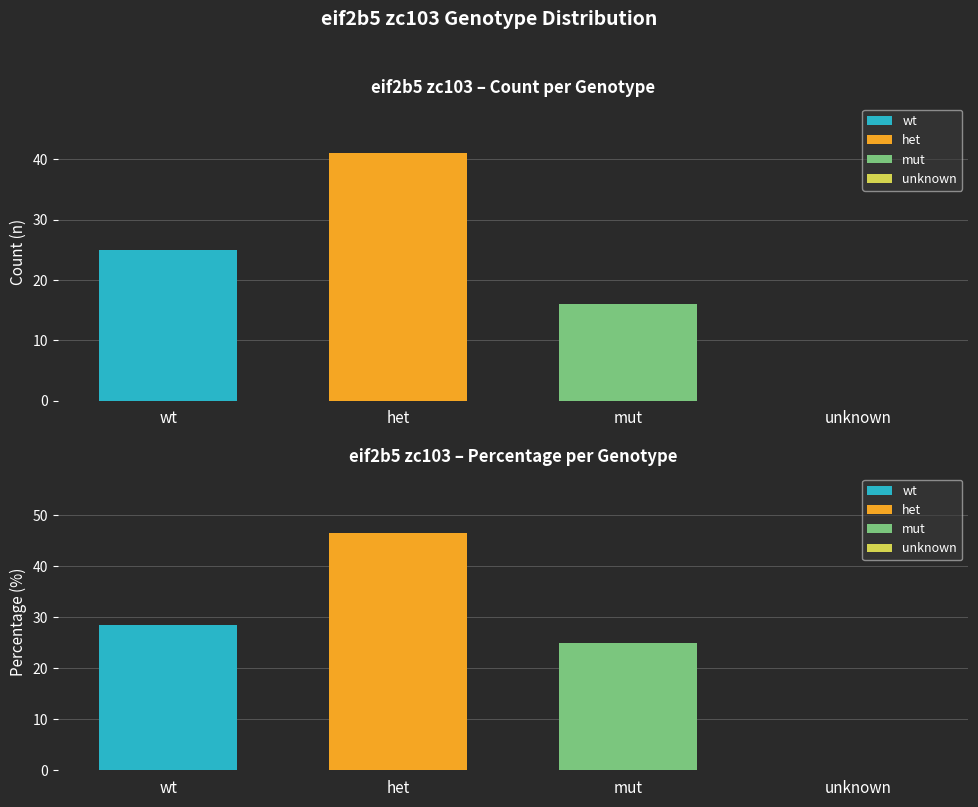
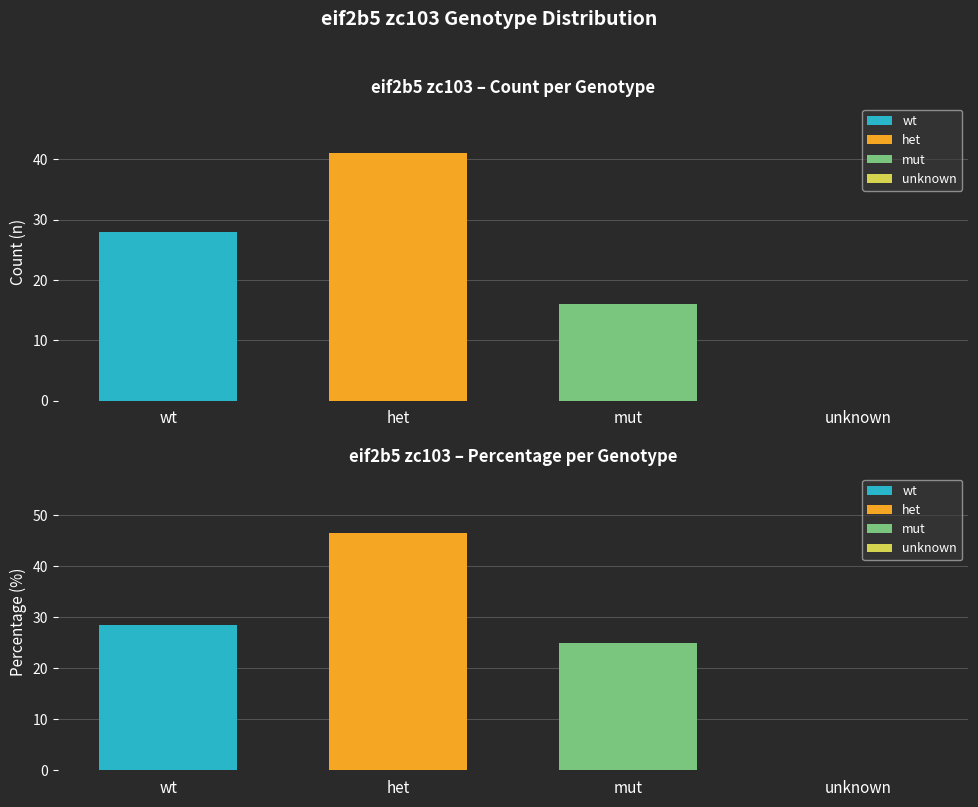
  {
    "eif2b5 zc103 – Count per Genotype": {
-     "wt": 25,
+     "wt": 28,
      "het": 41,
      "mut": 16,
      "unknown": 0
    },
    "eif2b5 zc103 – Percentage per Genotype": {
      "wt": 28,
      "het": 47,
      "mut": 25,
      "unknown": 0
    }
  }
